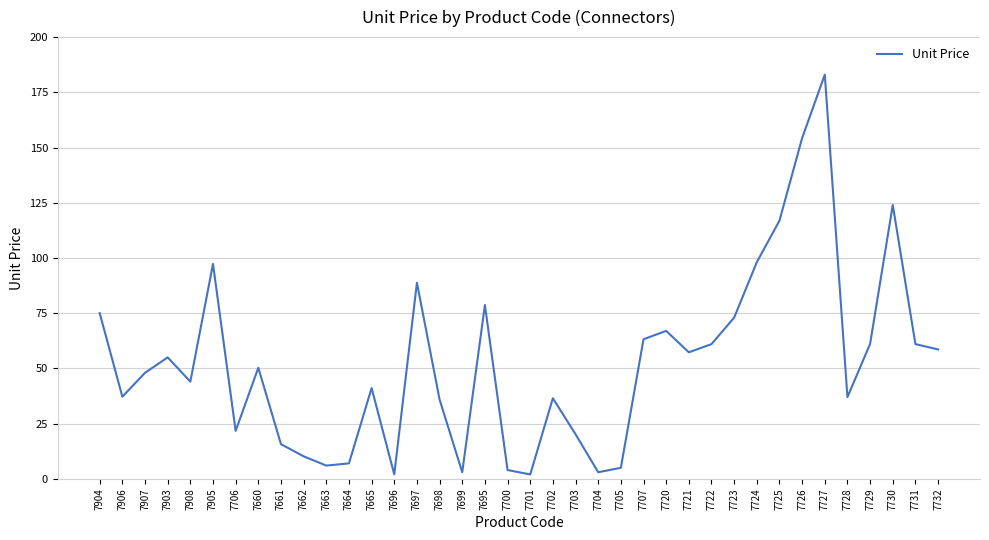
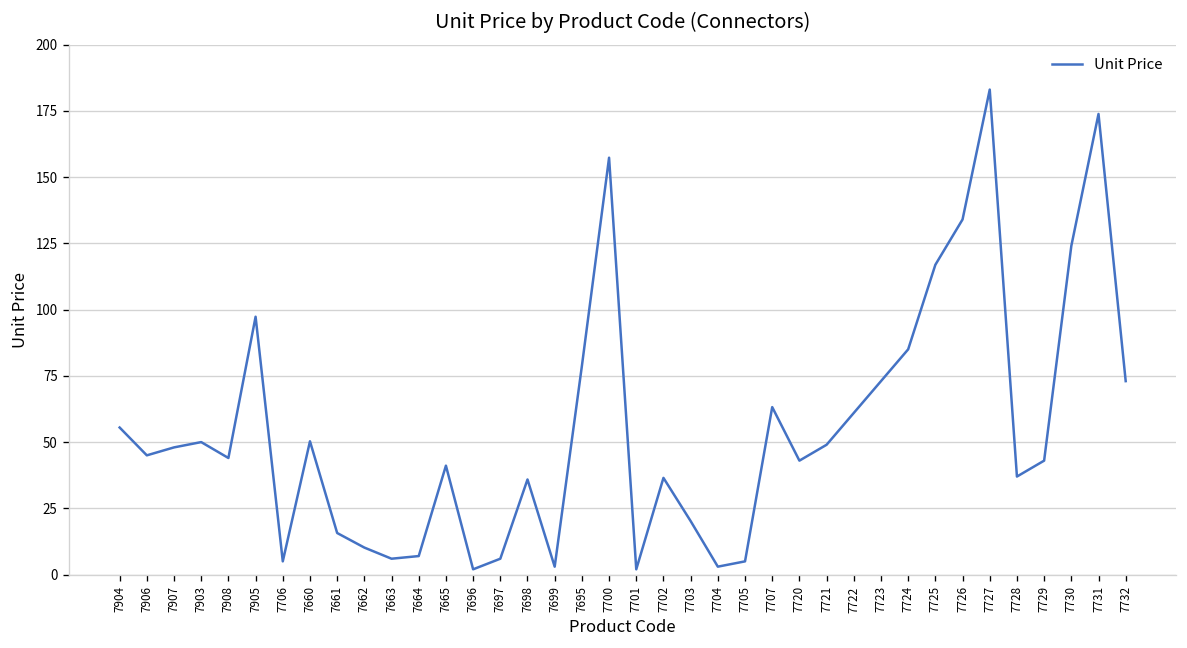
  {
-   "7904": 75,
-   "7906": 37,
+   "7904": 56,
+   "7906": 45,
    "7907": 48,
-   "7903": 55,
+   "7903": 50,
    "7908": 44,
    "7905": 97,
-   "7706": 22,
+   "7706": 5,
    "7660": 50,
    "7661": 16,
    "7662": 10,
    "7663": 6,
    "7664": 7,
    "7665": 41,
    "7696": 2,
-   "7697": 89,
+   "7697": 6,
    "7698": 36,
    "7699": 3,
    "7695": 79,
-   "7700": 4,
+   "7700": 157,
    "7701": 2,
    "7702": 37,
    "7703": 20,
    "7704": 3,
    "7705": 5,
    "7707": 63,
-   "7720": 67,
-   "7721": 57,
+   "7720": 43,
+   "7721": 49,
    "7722": 61,
    "7723": 73,
-   "7724": 98,
+   "7724": 85,
    "7725": 117,
-   "7726": 154,
+   "7726": 134,
    "7727": 183,
    "7728": 37,
-   "7729": 61,
+   "7729": 43,
    "7730": 124,
-   "7731": 61,
-   "7732": 59
+   "7731": 174,
+   "7732": 73
  }
